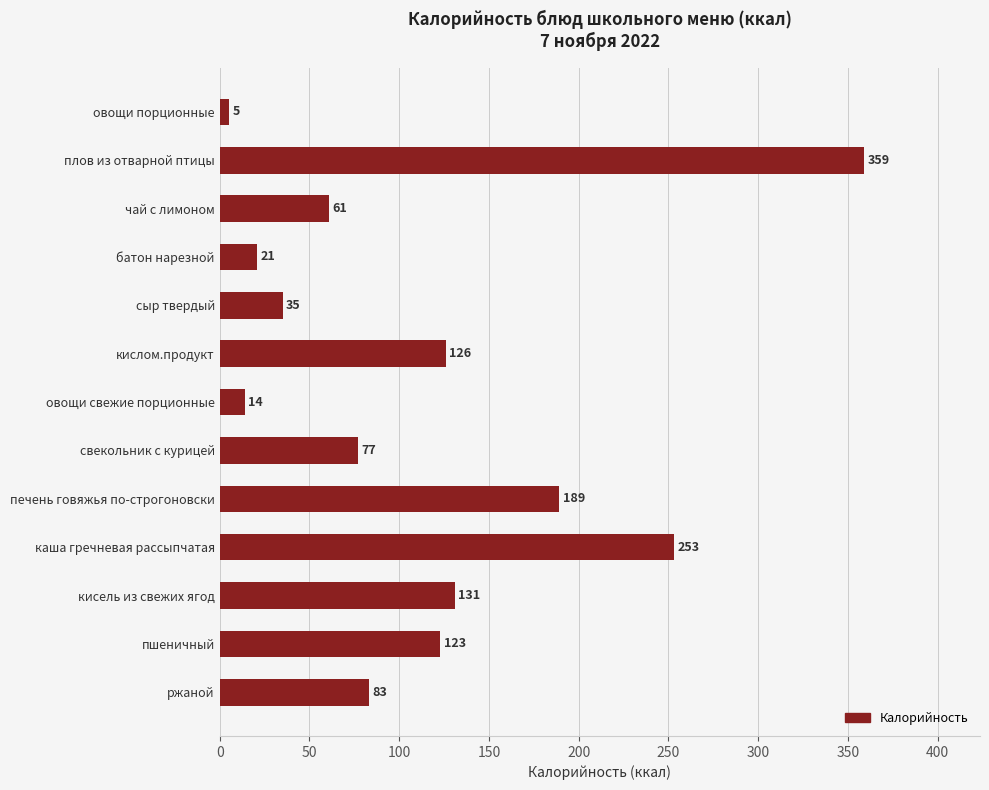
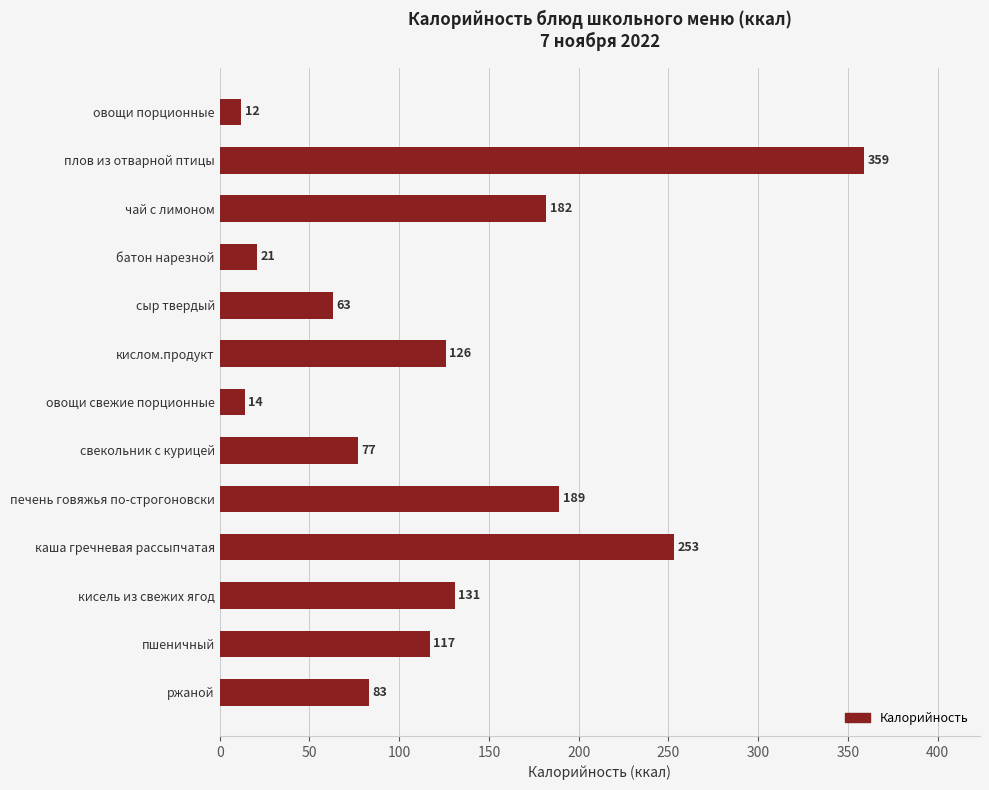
  {
-   "овощи порционные": 5,
+   "овощи порционные": 12,
    "плов из отварной птицы": 359,
-   "чай с лимоном": 61,
+   "чай с лимоном": 182,
    "батон нарезной": 21,
-   "сыр твердый": 35,
+   "сыр твердый": 63,
    "кислом.продукт": 126,
    "овощи свежие порционные": 14,
    "свекольник с курицей": 77,
    "печень говяжья по-строгоновски": 189,
    "каша гречневая рассыпчатая": 253,
    "кисель из свежих ягод": 131,
-   "пшеничный": 123,
+   "пшеничный": 117,
    "ржаной": 83
  }
